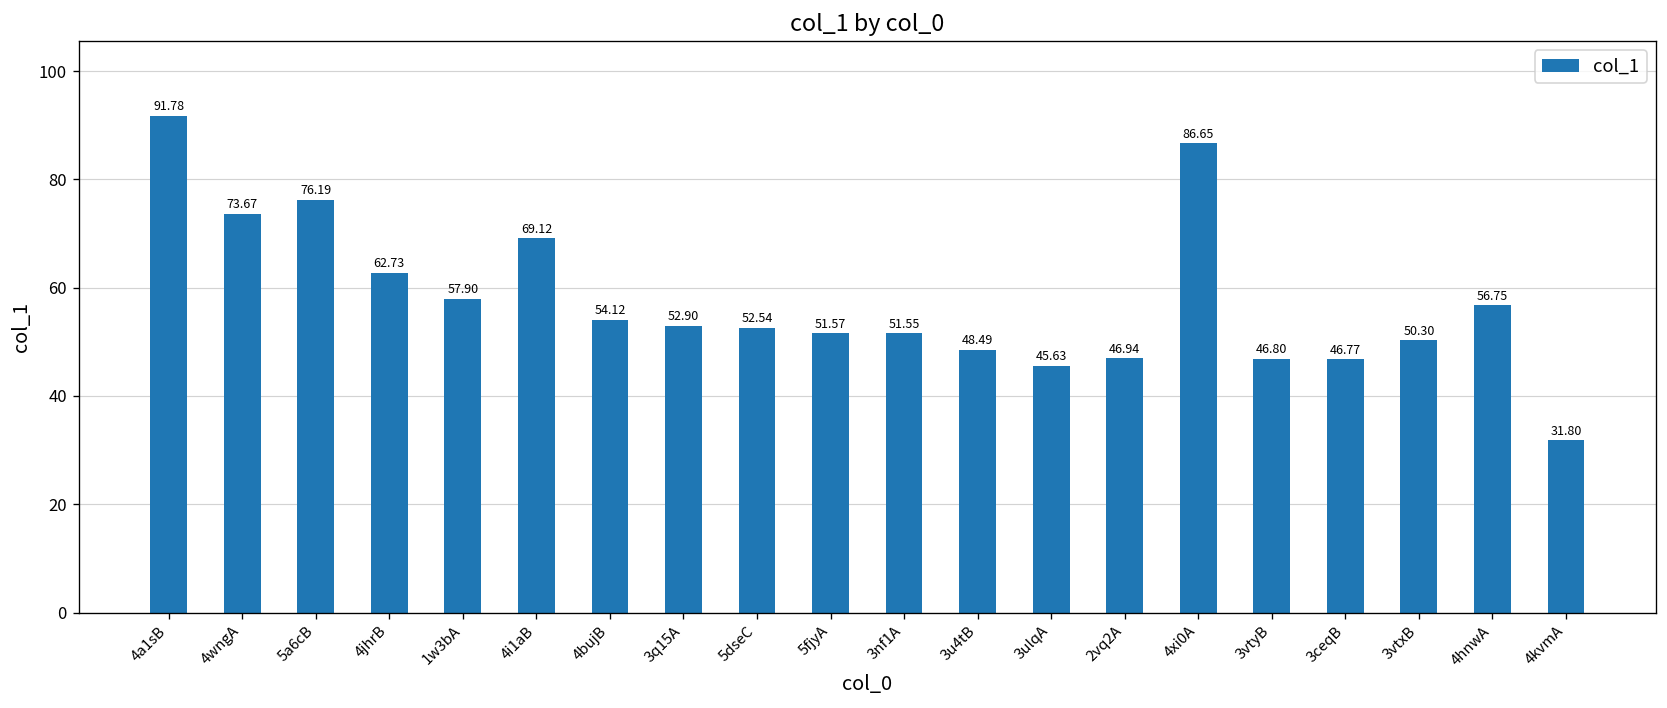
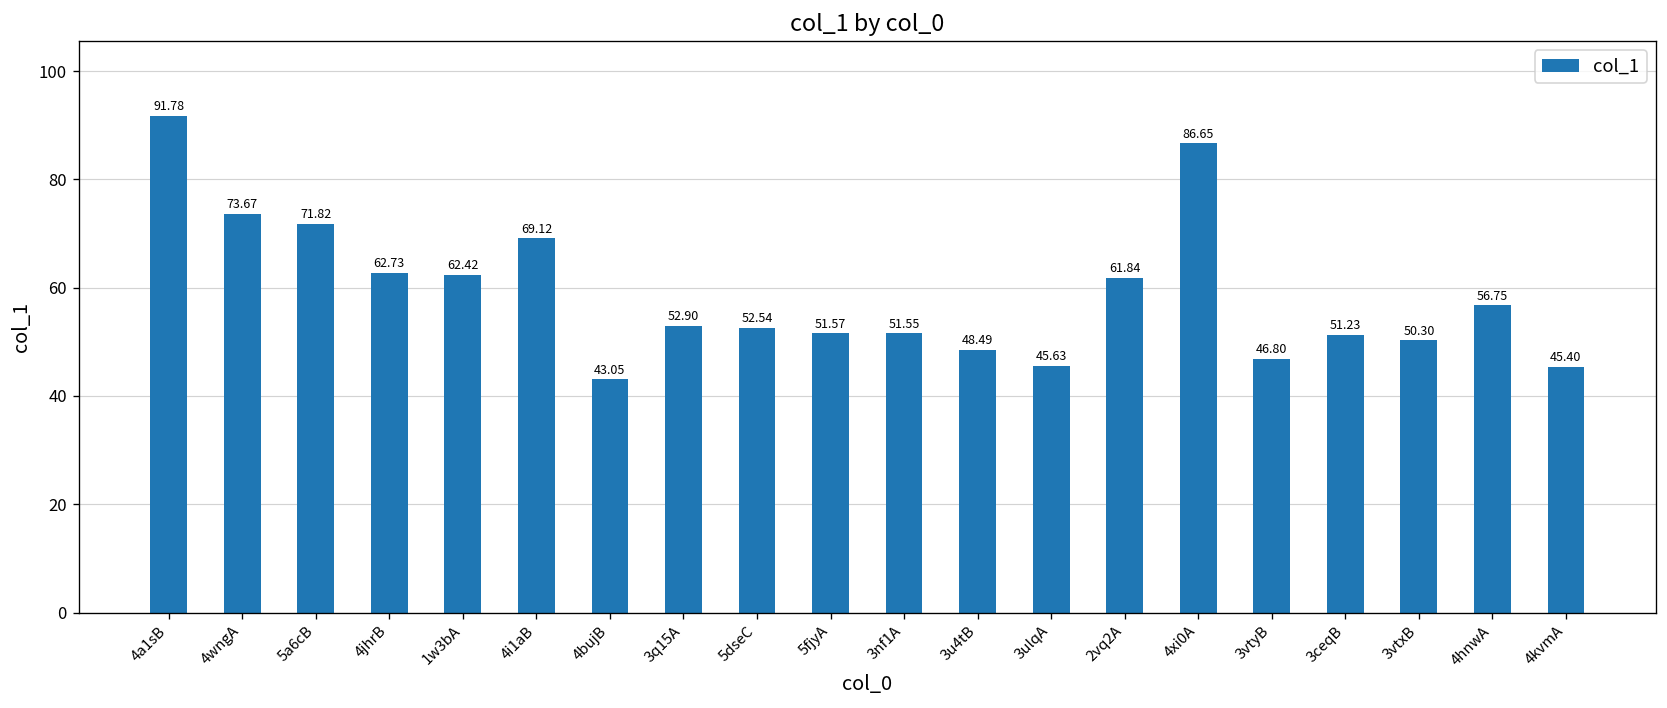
  {
    "4a1sB": 91.78,
    "4wngA": 73.67,
-   "5a6cB": 76.19,
+   "5a6cB": 71.82,
    "4jhrB": 62.73,
-   "1w3bA": 57.90,
+   "1w3bA": 62.42,
    "4i1aB": 69.12,
-   "4bujB": 54.12,
+   "4bujB": 43.05,
    "3q15A": 52.90,
    "5dseC": 52.54,
    "5fjyA": 51.57,
    "3nf1A": 51.55,
    "3u4tB": 48.49,
    "3ulqA": 45.63,
-   "2vq2A": 46.94,
+   "2vq2A": 61.84,
    "4xi0A": 86.65,
    "3vtyB": 46.80,
-   "3ceqB": 46.77,
+   "3ceqB": 51.23,
    "3vtxB": 50.30,
    "4hnwA": 56.75,
-   "4kvmA": 31.80
+   "4kvmA": 45.40
  }
